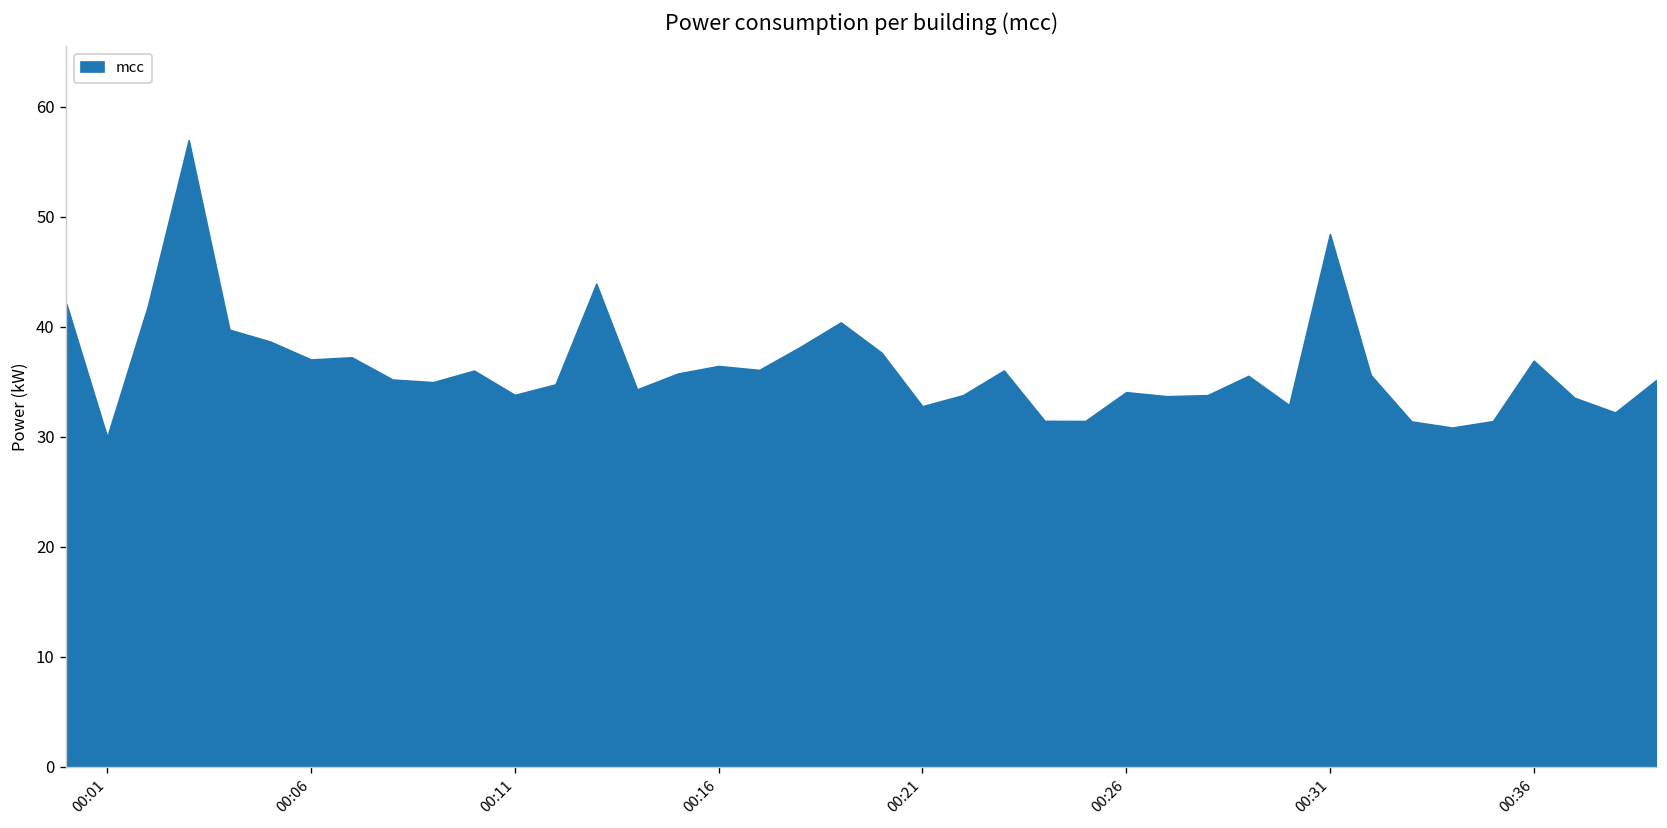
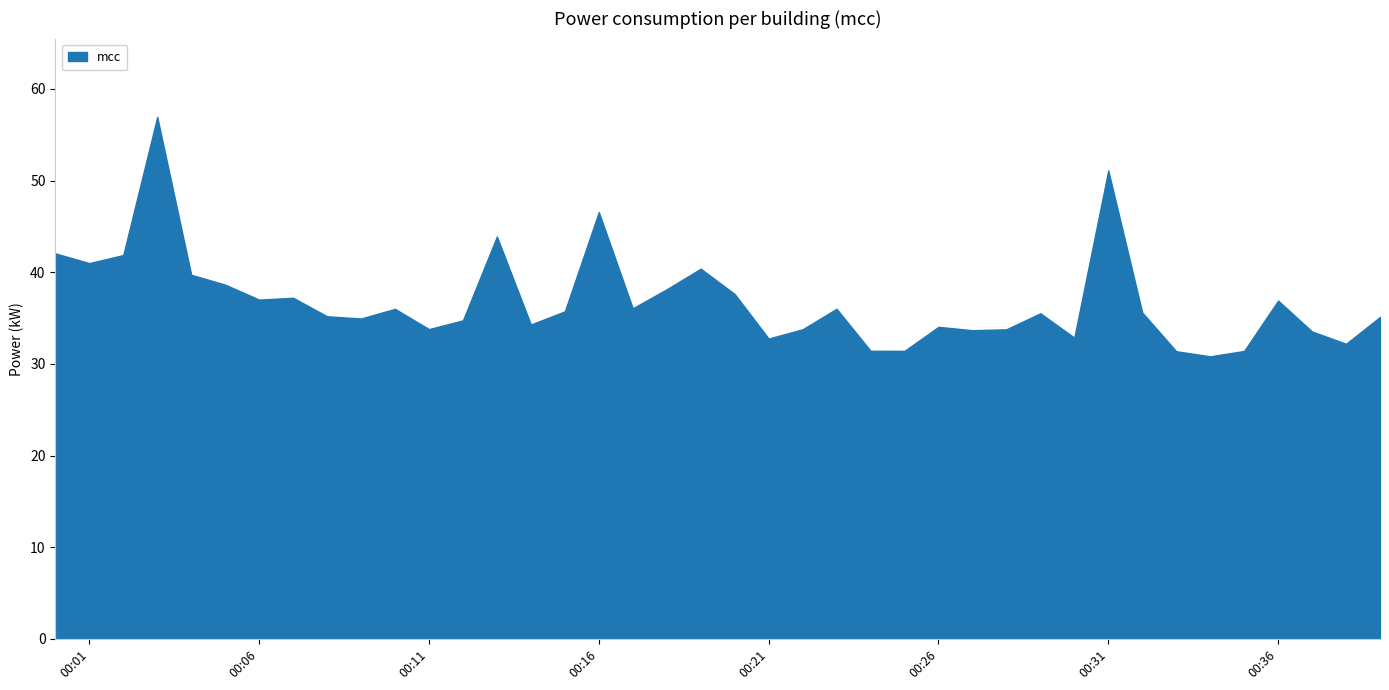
  {
-   "00:01": 30,
+   "00:01": 41,
    "00:06": 37,
    "00:11": 34,
-   "00:16": 36,
+   "00:16": 47,
    "00:21": 33,
    "00:26": 34,
-   "00:31": 48,
+   "00:31": 51,
    "00:36": 37
  }
